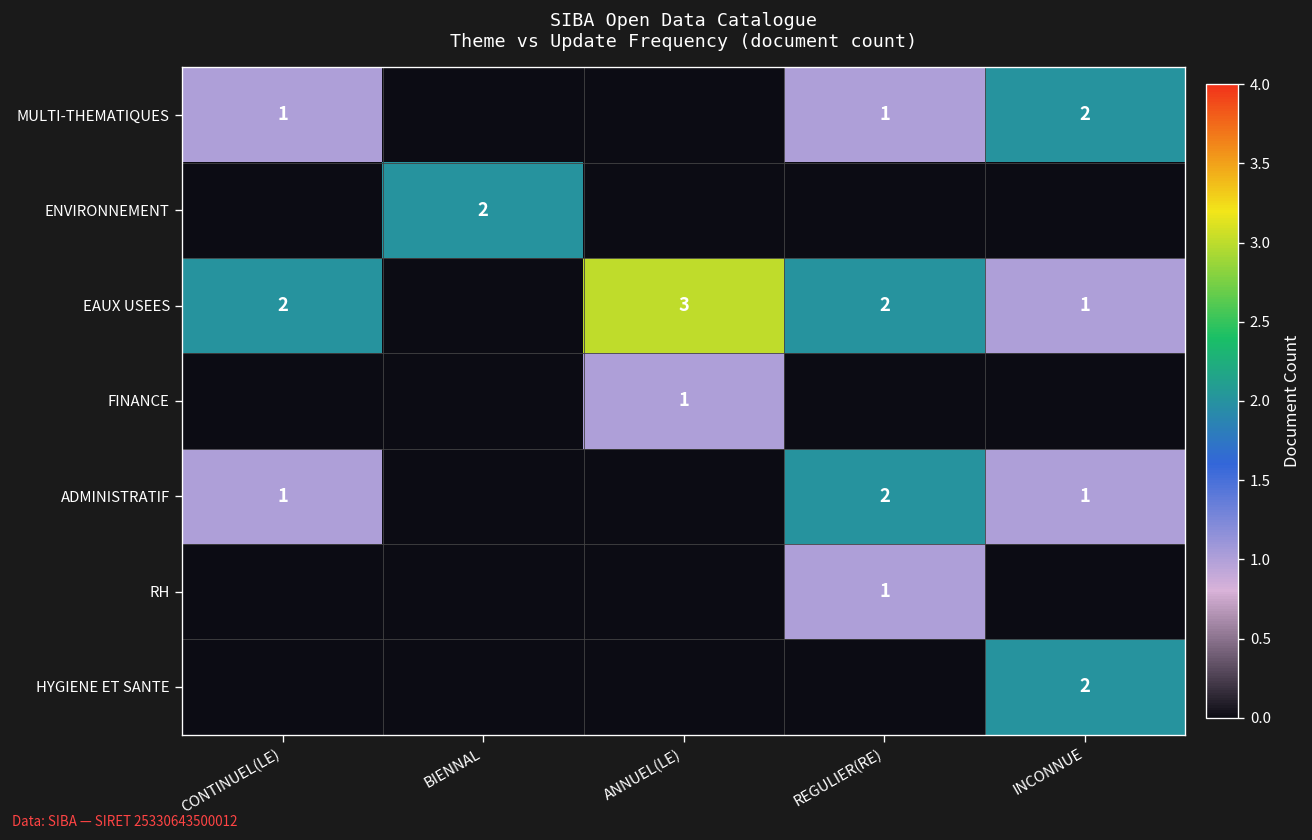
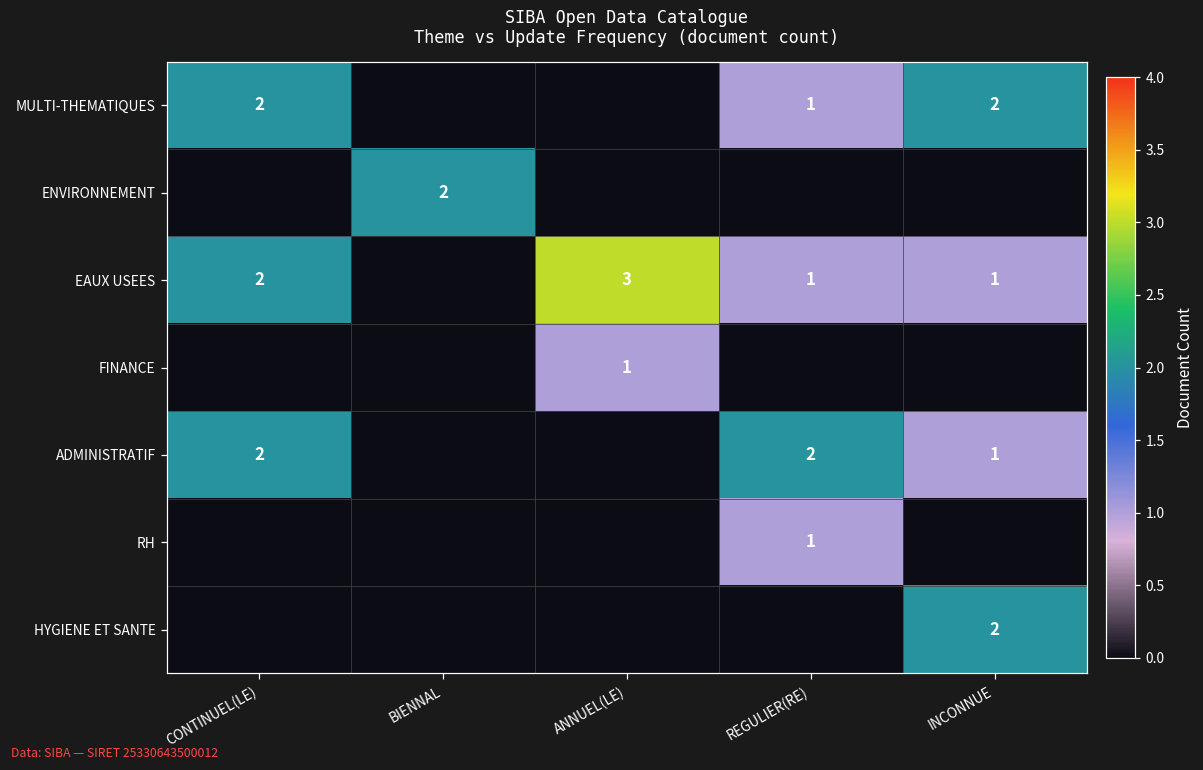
  {
    "MULTI-THEMATIQUES": {
-     "CONTINUEL(LE)": 1,
+     "CONTINUEL(LE)": 2,
      "REGULIER(RE)": 1,
      "INCONNUE": 2
    },
    "ENVIRONNEMENT": {
      "BIENNAL": 2
    },
    "EAUX USEES": {
      "CONTINUEL(LE)": 2,
      "ANNUEL(LE)": 3,
-     "REGULIER(RE)": 2,
+     "REGULIER(RE)": 1,
      "INCONNUE": 1
    },
    "FINANCE": {
      "ANNUEL(LE)": 1
    },
    "ADMINISTRATIF": {
-     "CONTINUEL(LE)": 1,
+     "CONTINUEL(LE)": 2,
      "REGULIER(RE)": 2,
      "INCONNUE": 1
    },
    "RH": {
      "REGULIER(RE)": 1
    },
    "HYGIENE ET SANTE": {
      "INCONNUE": 2
    }
  }
